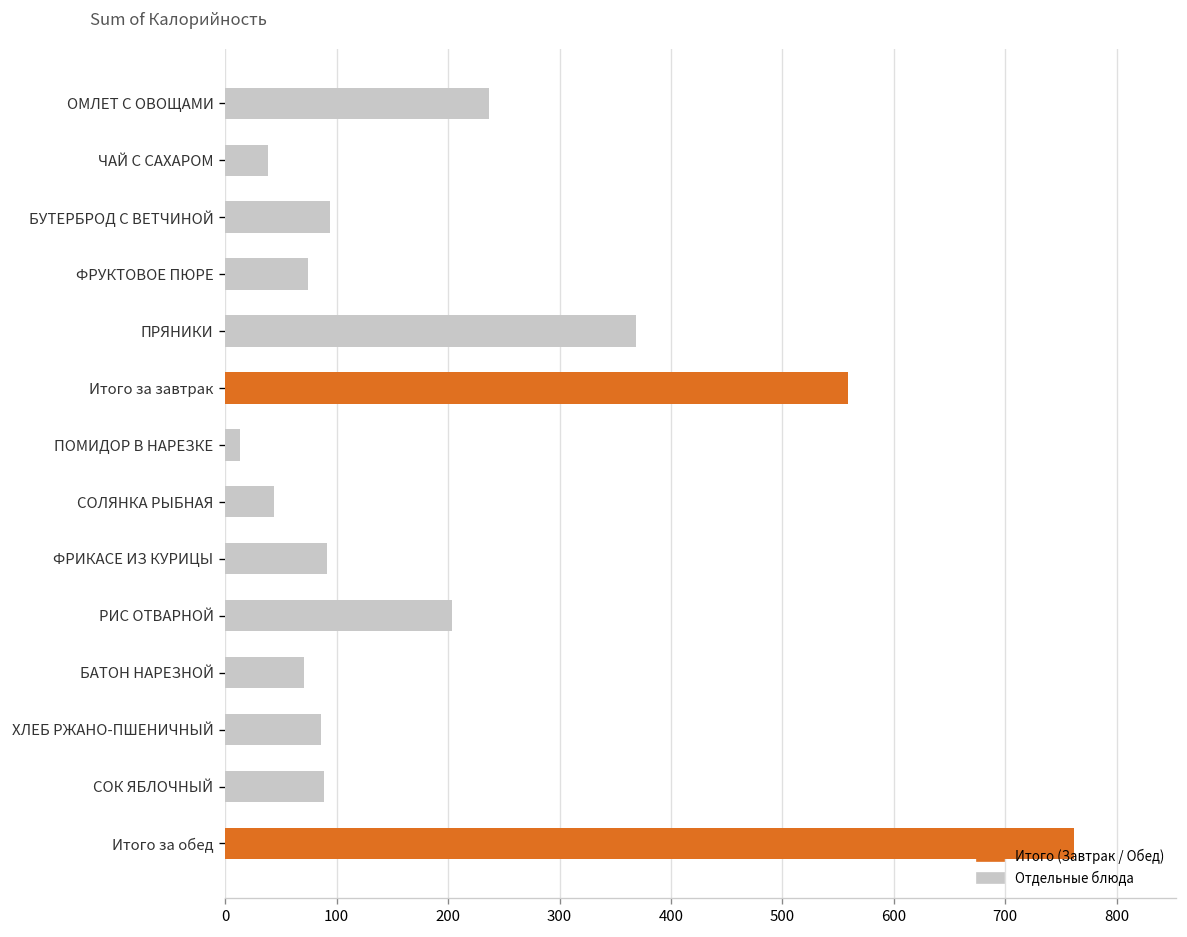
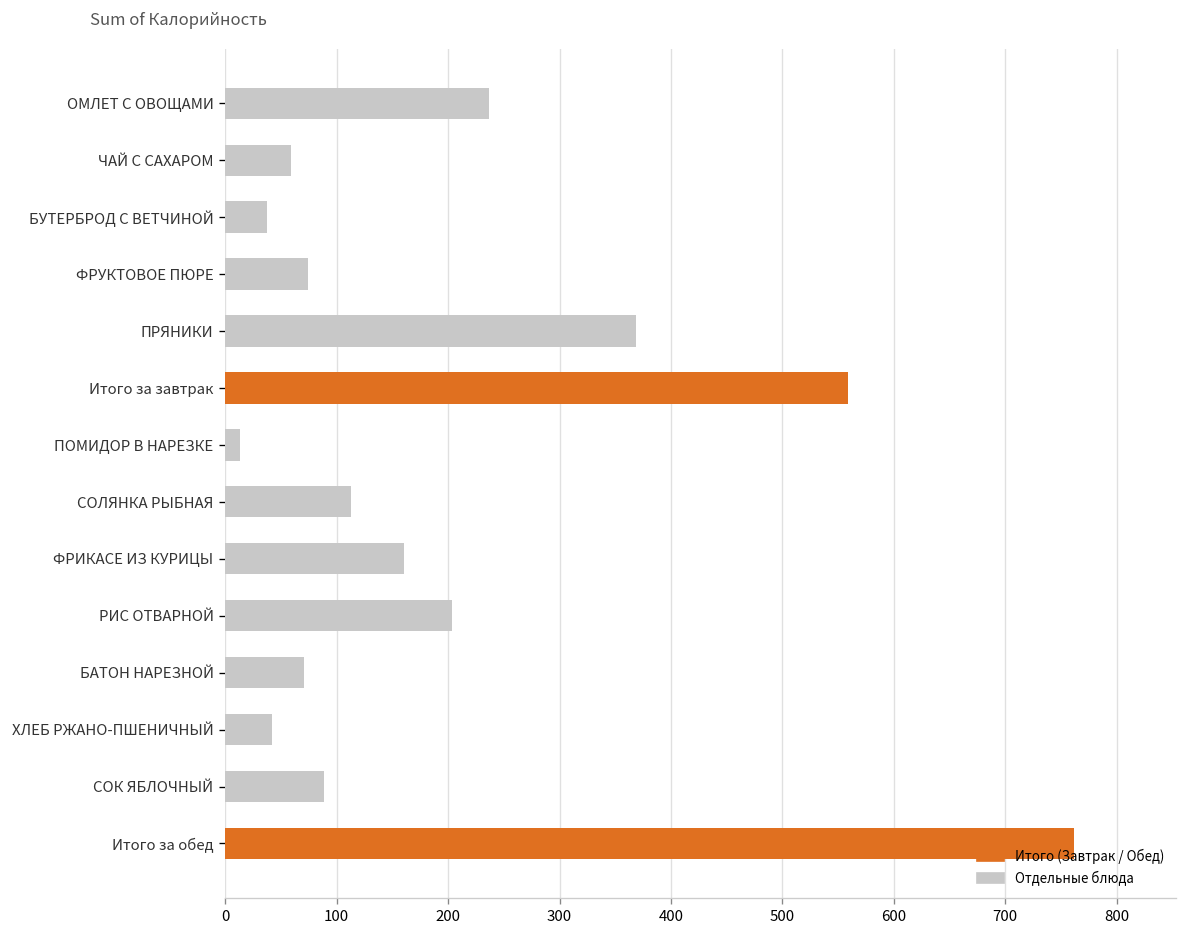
  {
    "ОМЛЕТ С ОВОЩАМИ": 240,
-   "ЧАЙ С САХАРОМ": 40,
-   "БУТЕРБРОД С ВЕТЧИНОЙ": 90,
+   "ЧАЙ С САХАРОМ": 60,
+   "БУТЕРБРОД С ВЕТЧИНОЙ": 40,
    "ФРУКТОВОЕ ПЮРЕ": 70,
    "ПРЯНИКИ": 370,
    "Итого за завтрак": 560,
    "ПОМИДОР В НАРЕЗКЕ": 10,
-   "СОЛЯНКА РЫБНАЯ": 40,
-   "ФРИКАСЕ ИЗ КУРИЦЫ": 90,
+   "СОЛЯНКА РЫБНАЯ": 110,
+   "ФРИКАСЕ ИЗ КУРИЦЫ": 160,
    "РИС ОТВАРНОЙ": 200,
    "БАТОН НАРЕЗНОЙ": 70,
-   "ХЛЕБ РЖАНО-ПШЕНИЧНЫЙ": 90,
+   "ХЛЕБ РЖАНО-ПШЕНИЧНЫЙ": 40,
    "СОК ЯБЛОЧНЫЙ": 90,
    "Итого за обед": 760
  }
